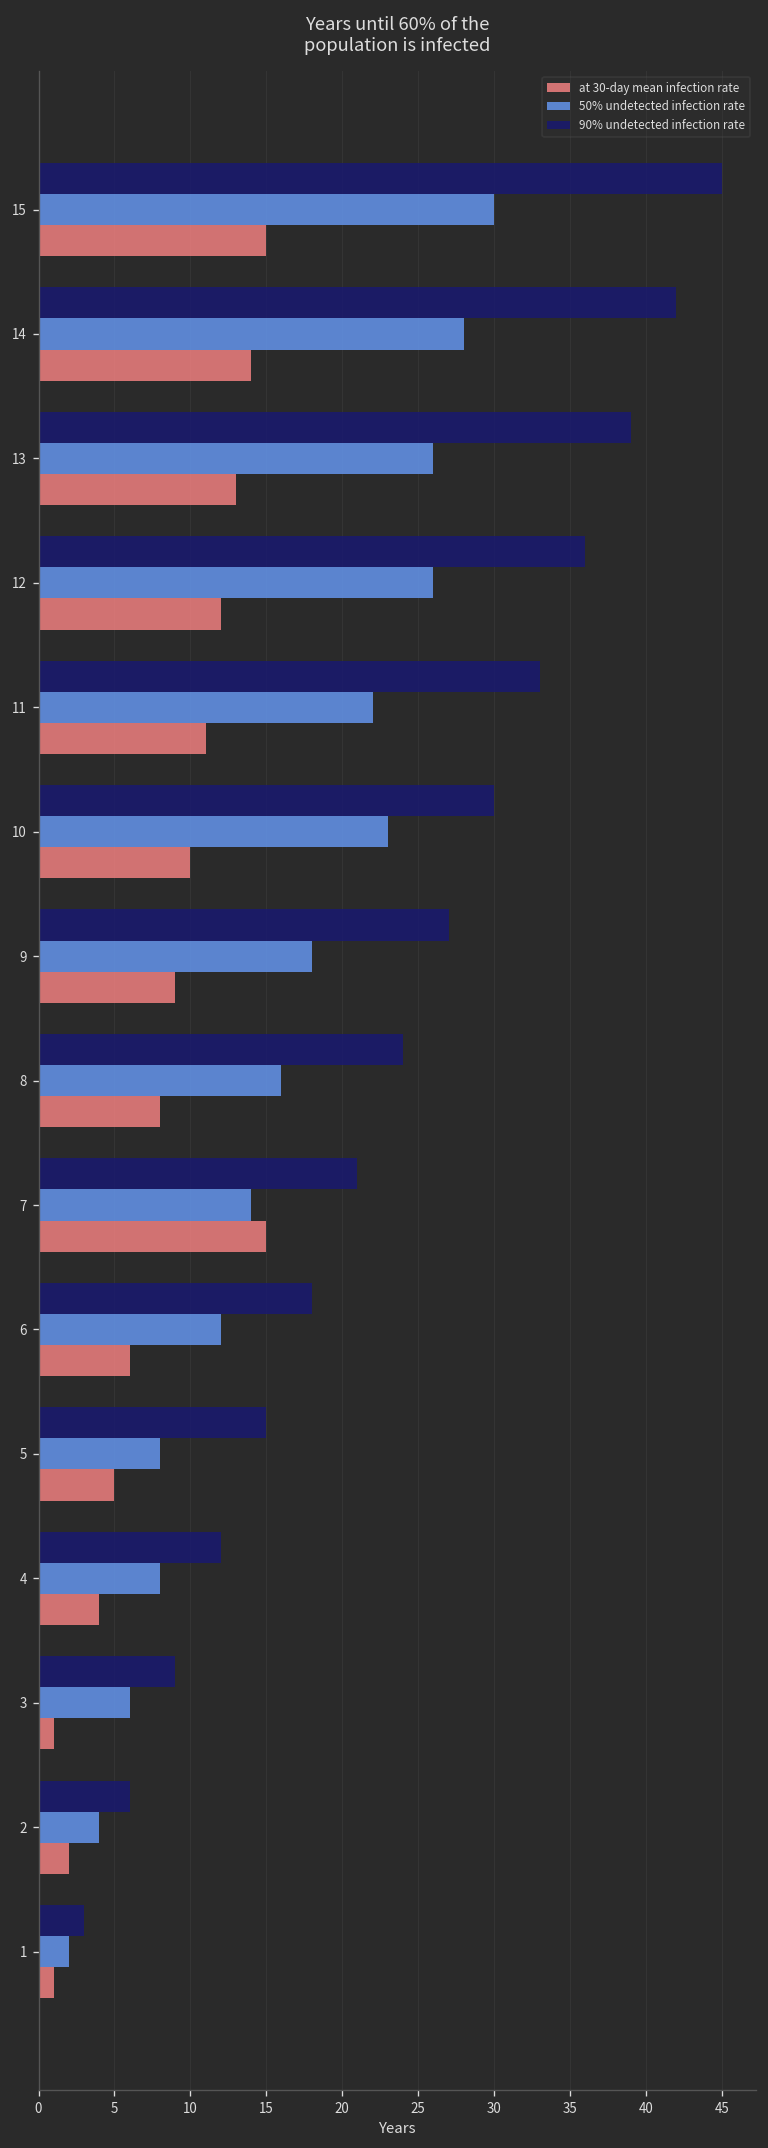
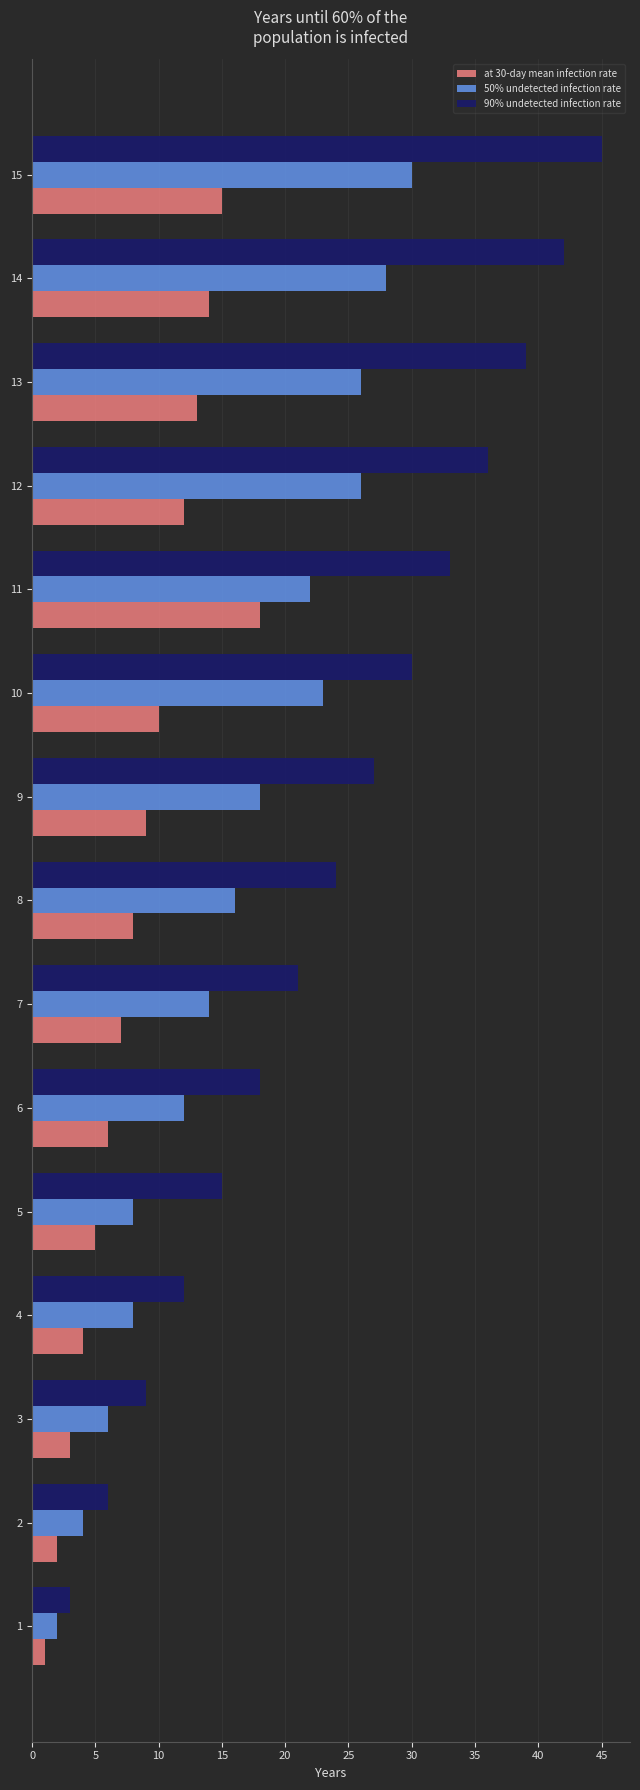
  {
    "at 30-day mean infection rate": {
      "15": 15,
      "14": 14,
      "13": 13,
      "12": 12,
-     "11": 11,
+     "11": 18,
      "10": 10,
      "9": 9,
      "8": 8,
-     "7": 15,
+     "7": 7,
      "6": 6,
      "5": 5,
      "4": 4,
-     "3": 1,
+     "3": 3,
      "2": 2,
      "1": 1
    },
    "50% undetected infection rate": {
      "15": 30,
      "14": 28,
      "13": 26,
      "12": 26,
      "11": 22,
      "10": 23,
      "9": 18,
      "8": 16,
      "7": 14,
      "6": 12,
      "5": 8,
      "4": 8,
      "3": 6,
      "2": 4,
      "1": 2
    },
    "90% undetected infection rate": {
      "15": 45,
      "14": 42,
      "13": 39,
      "12": 36,
      "11": 33,
      "10": 30,
      "9": 27,
      "8": 24,
      "7": 21,
      "6": 18,
      "5": 15,
      "4": 12,
      "3": 9,
      "2": 6,
      "1": 3
    }
  }
